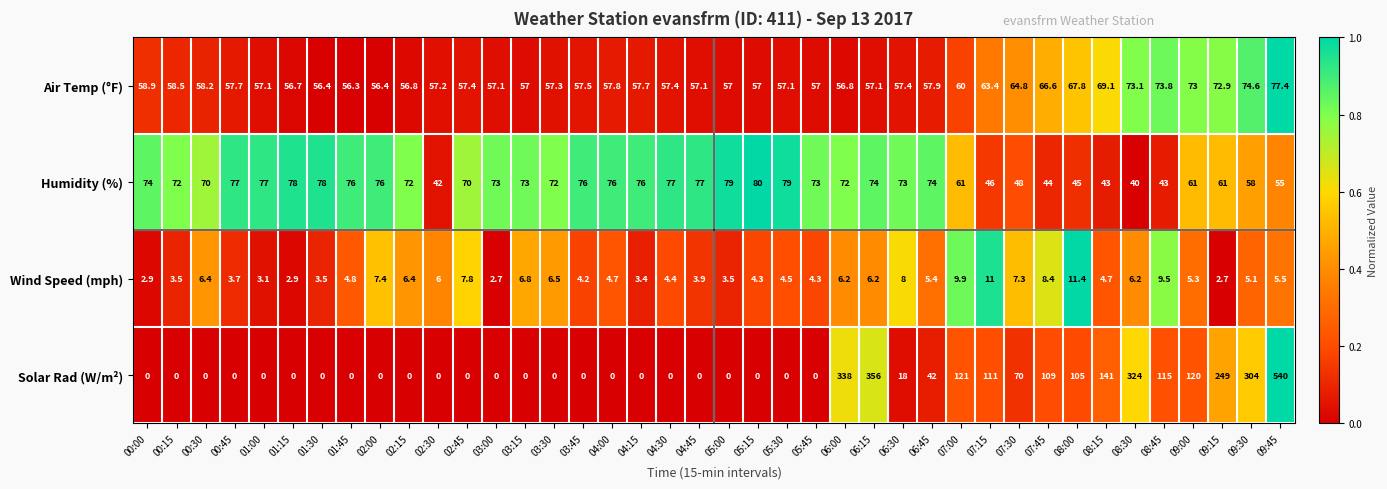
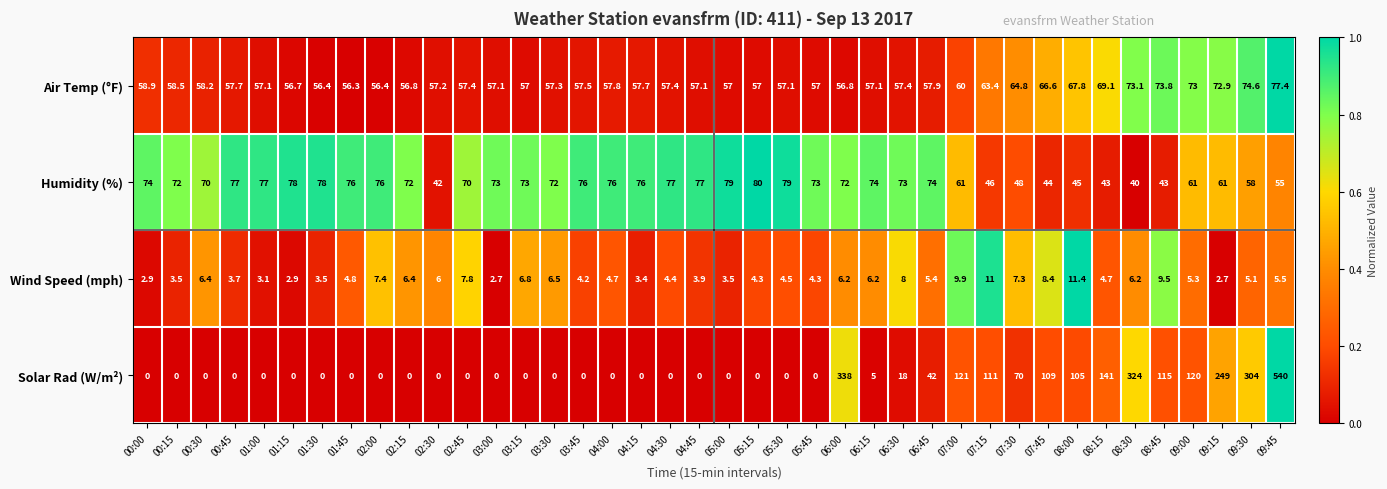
  {
    "Air Temp (°F)": {
      "00:00": 58.9,
      "00:15": 58.5,
      "00:30": 58.2,
      "00:45": 57.7,
      "01:00": 57.1,
      "01:15": 56.7,
      "01:30": 56.4,
      "01:45": 56.3,
      "02:00": 56.4,
      "02:15": 56.8,
      "02:30": 57.2,
      "02:45": 57.4,
      "03:00": 57.1,
      "03:15": 57,
      "03:30": 57.3,
      "03:45": 57.5,
      "04:00": 57.8,
      "04:15": 57.7,
      "04:30": 57.4,
      "04:45": 57.1,
      "05:00": 57,
      "05:15": 57,
      "05:30": 57.1,
      "05:45": 57,
      "06:00": 56.8,
      "06:15": 57.1,
      "06:30": 57.4,
      "06:45": 57.9,
      "07:00": 60,
      "07:15": 63.4,
      "07:30": 64.8,
      "07:45": 66.6,
      "08:00": 67.8,
      "08:15": 69.1,
      "08:30": 73.1,
      "08:45": 73.8,
      "09:00": 73,
      "09:15": 72.9,
      "09:30": 74.6,
      "09:45": 77.4
    },
    "Humidity (%)": {
      "00:00": 74,
      "00:15": 72,
      "00:30": 70,
      "00:45": 77,
      "01:00": 77,
      "01:15": 78,
      "01:30": 78,
      "01:45": 76,
      "02:00": 76,
      "02:15": 72,
      "02:30": 42,
      "02:45": 70,
      "03:00": 73,
      "03:15": 73,
      "03:30": 72,
      "03:45": 76,
      "04:00": 76,
      "04:15": 76,
      "04:30": 77,
      "04:45": 77,
      "05:00": 79,
      "05:15": 80,
      "05:30": 79,
      "05:45": 73,
      "06:00": 72,
      "06:15": 74,
      "06:30": 73,
      "06:45": 74,
      "07:00": 61,
      "07:15": 46,
      "07:30": 48,
      "07:45": 44,
      "08:00": 45,
      "08:15": 43,
      "08:30": 40,
      "08:45": 43,
      "09:00": 61,
      "09:15": 61,
      "09:30": 58,
      "09:45": 55
    },
    "Wind Speed (mph)": {
      "00:00": 2.9,
      "00:15": 3.5,
      "00:30": 6.4,
      "00:45": 3.7,
      "01:00": 3.1,
      "01:15": 2.9,
      "01:30": 3.5,
      "01:45": 4.8,
      "02:00": 7.4,
      "02:15": 6.4,
      "02:30": 6,
      "02:45": 7.8,
      "03:00": 2.7,
      "03:15": 6.8,
      "03:30": 6.5,
      "03:45": 4.2,
      "04:00": 4.7,
      "04:15": 3.4,
      "04:30": 4.4,
      "04:45": 3.9,
      "05:00": 3.5,
      "05:15": 4.3,
      "05:30": 4.5,
      "05:45": 4.3,
      "06:00": 6.2,
      "06:15": 6.2,
      "06:30": 8,
      "06:45": 5.4,
      "07:00": 9.9,
      "07:15": 11,
      "07:30": 7.3,
      "07:45": 8.4,
      "08:00": 11.4,
      "08:15": 4.7,
      "08:30": 6.2,
      "08:45": 9.5,
      "09:00": 5.3,
      "09:15": 2.7,
      "09:30": 5.1,
      "09:45": 5.5
    },
    "Solar Rad (W/m²)": {
      "00:00": 0,
      "00:15": 0,
      "00:30": 0,
      "00:45": 0,
      "01:00": 0,
      "01:15": 0,
      "01:30": 0,
      "01:45": 0,
      "02:00": 0,
      "02:15": 0,
      "02:30": 0,
      "02:45": 0,
      "03:00": 0,
      "03:15": 0,
      "03:30": 0,
      "03:45": 0,
      "04:00": 0,
      "04:15": 0,
      "04:30": 0,
      "04:45": 0,
      "05:00": 0,
      "05:15": 0,
      "05:30": 0,
      "05:45": 0,
      "06:00": 338,
-     "06:15": 356,
+     "06:15": 5,
      "06:30": 18,
      "06:45": 42,
      "07:00": 121,
      "07:15": 111,
      "07:30": 70,
      "07:45": 109,
      "08:00": 105,
      "08:15": 141,
      "08:30": 324,
      "08:45": 115,
      "09:00": 120,
      "09:15": 249,
      "09:30": 304,
      "09:45": 540
    }
  }
